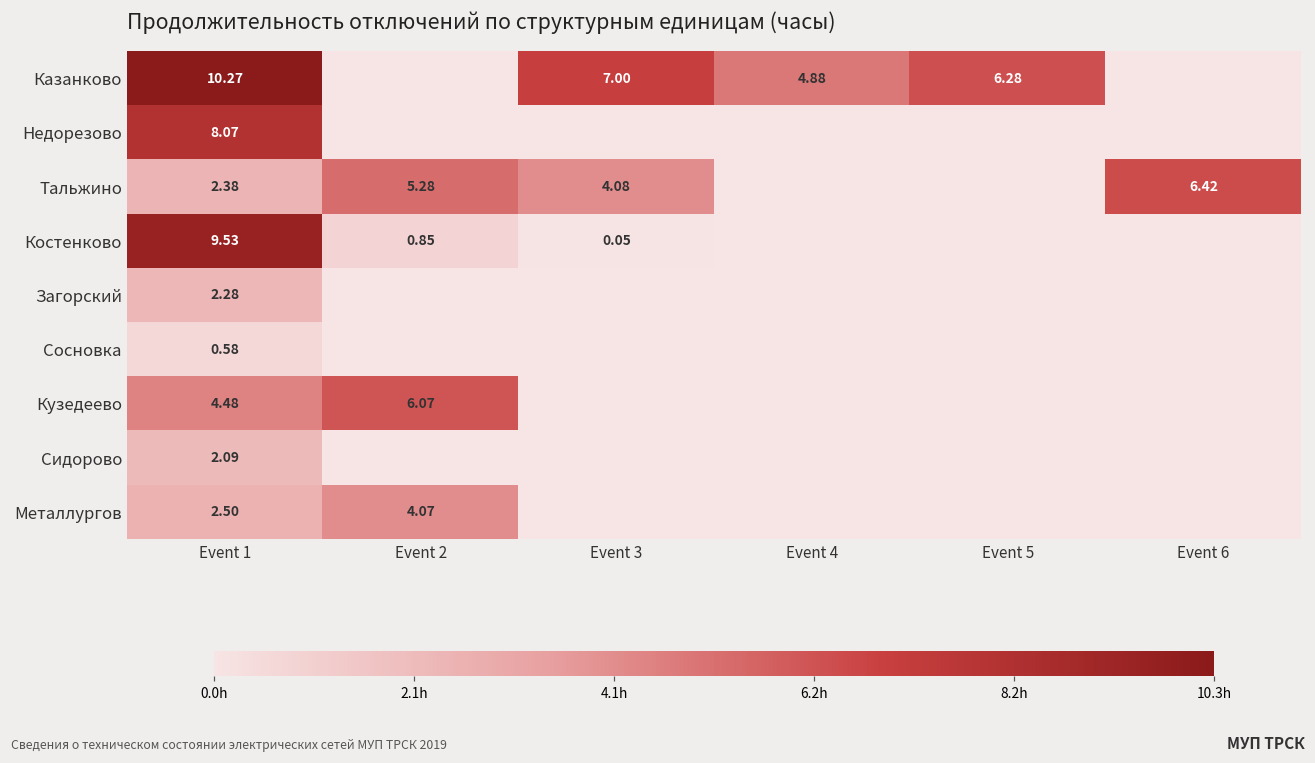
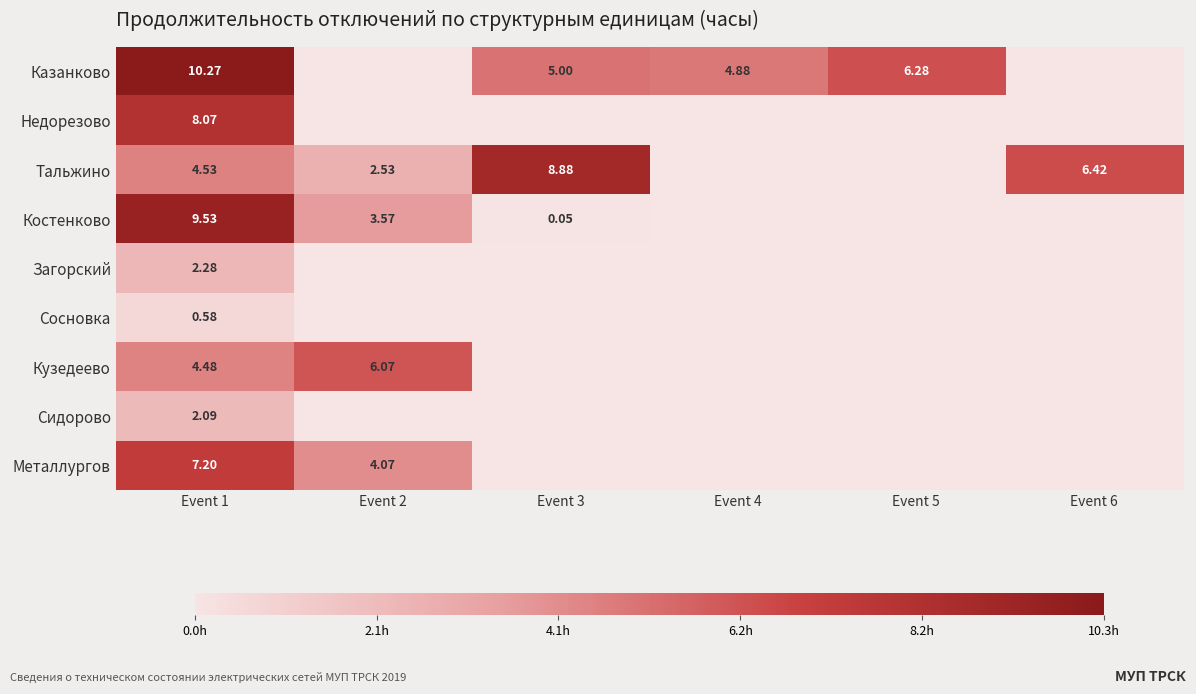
  {
    "Казанково": {
      "Event 1": 10.27,
-     "Event 3": 7.00,
+     "Event 3": 5.00,
      "Event 4": 4.88,
      "Event 5": 6.28
    },
    "Недорезово": {
      "Event 1": 8.07
    },
    "Тальжино": {
-     "Event 1": 2.38,
-     "Event 2": 5.28,
-     "Event 3": 4.08,
+     "Event 1": 4.53,
+     "Event 2": 2.53,
+     "Event 3": 8.88,
      "Event 6": 6.42
    },
    "Костенково": {
      "Event 1": 9.53,
-     "Event 2": 0.85,
+     "Event 2": 3.57,
      "Event 3": 0.05
    },
    "Загорский": {
      "Event 1": 2.28
    },
    "Сосновка": {
      "Event 1": 0.58
    },
    "Кузедеево": {
      "Event 1": 4.48,
      "Event 2": 6.07
    },
    "Сидорово": {
      "Event 1": 2.09
    },
    "Металлургов": {
-     "Event 1": 2.50,
+     "Event 1": 7.20,
      "Event 2": 4.07
    }
  }
